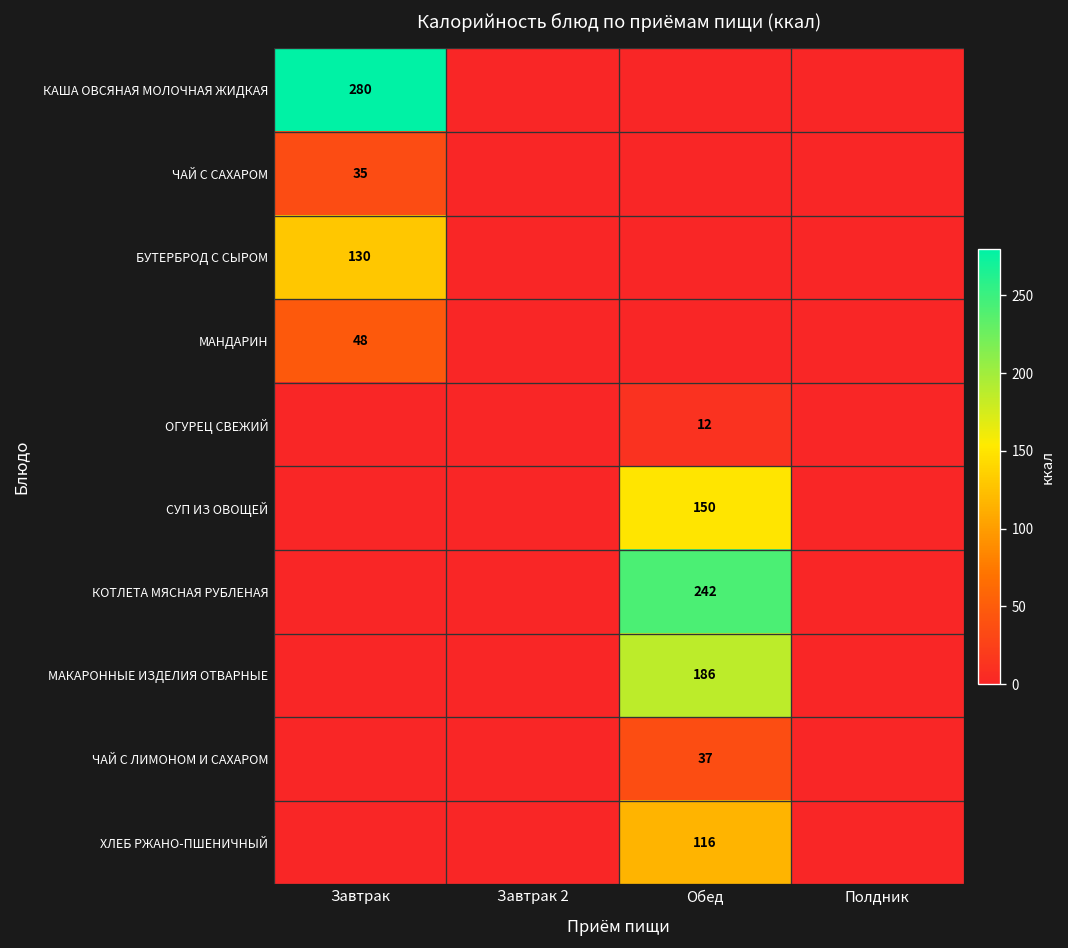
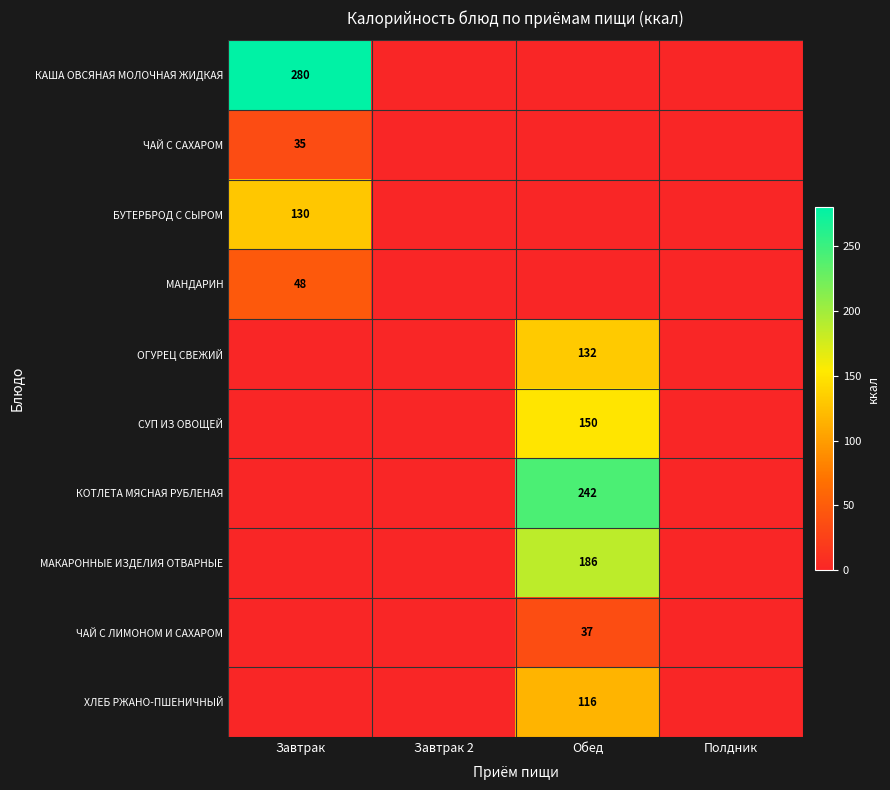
  {
    "КАША ОВСЯНАЯ МОЛОЧНАЯ ЖИДКАЯ": {
      "Завтрак": 280
    },
    "ЧАЙ С САХАРОМ": {
      "Завтрак": 35
    },
    "БУТЕРБРОД С СЫРОМ": {
      "Завтрак": 130
    },
    "МАНДАРИН": {
      "Завтрак": 48
    },
    "ОГУРЕЦ СВЕЖИЙ": {
-     "Обед": 12
+     "Обед": 132
    },
    "СУП ИЗ ОВОЩЕЙ": {
      "Обед": 150
    },
    "КОТЛЕТА МЯСНАЯ РУБЛЕНАЯ": {
      "Обед": 242
    },
    "МАКАРОННЫЕ ИЗДЕЛИЯ ОТВАРНЫЕ": {
      "Обед": 186
    },
    "ЧАЙ С ЛИМОНОМ И САХАРОМ": {
      "Обед": 37
    },
    "ХЛЕБ РЖАНО-ПШЕНИЧНЫЙ": {
      "Обед": 116
    }
  }
